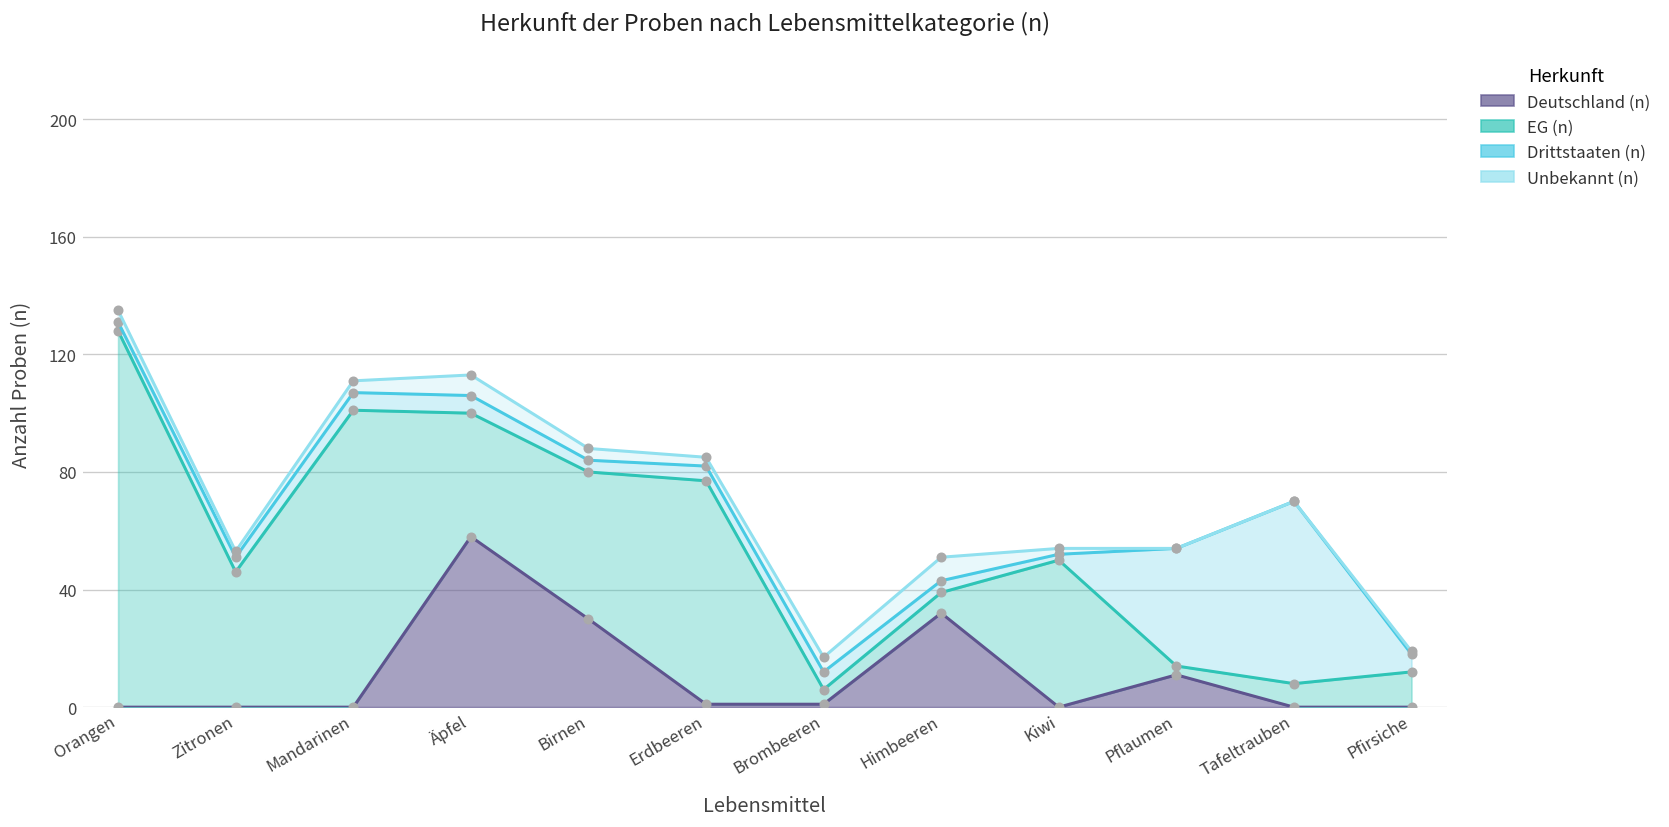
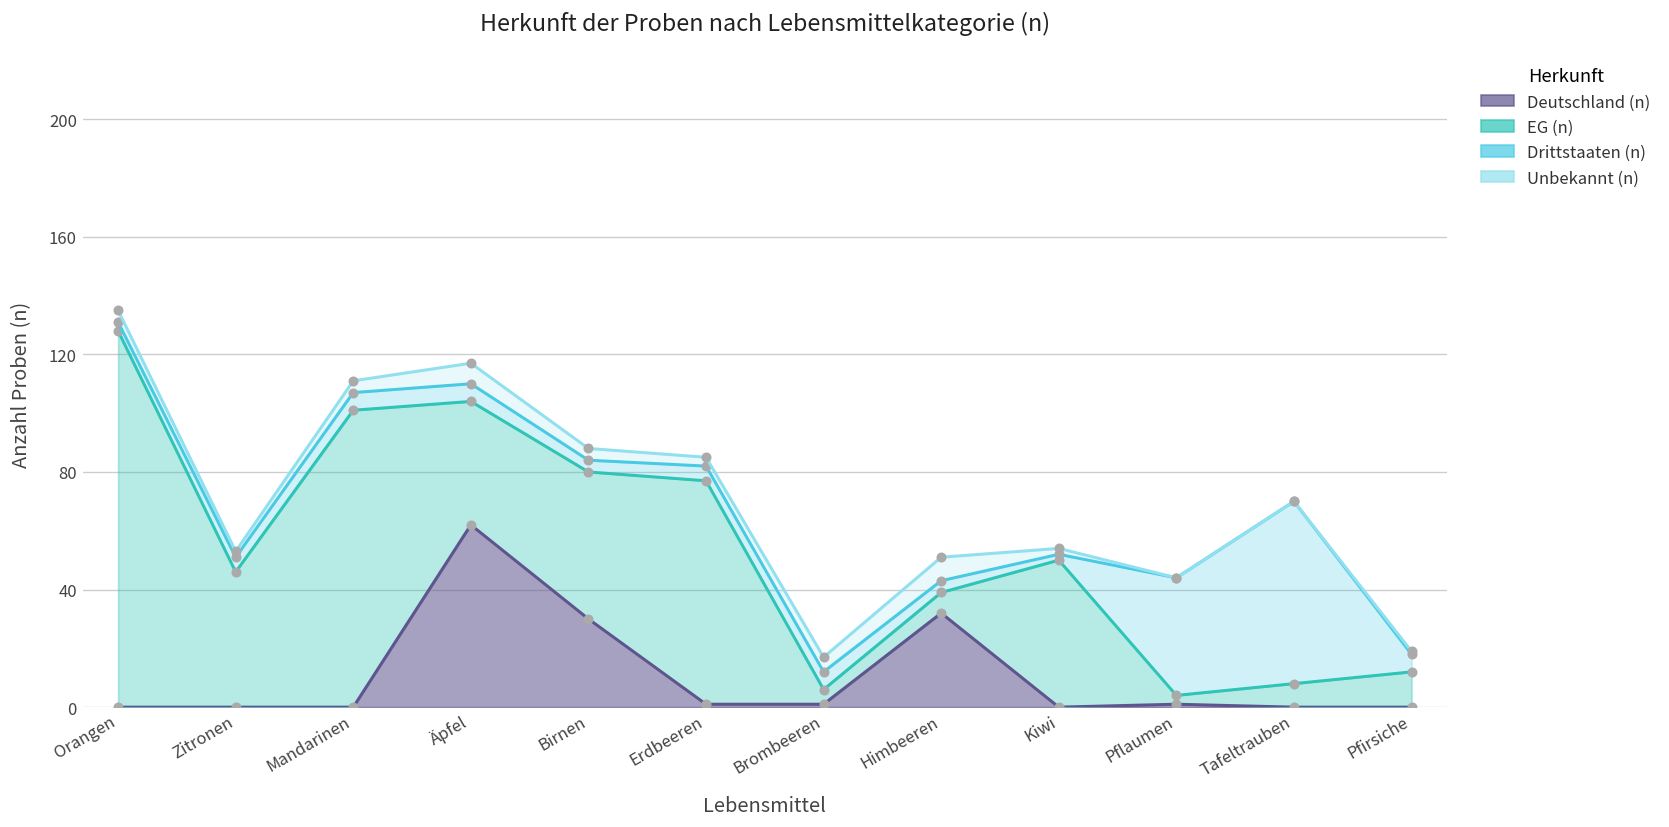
  {
    "Deutschland (n)": {
      "Orangen": 0,
      "Zitronen": 0,
      "Mandarinen": 0,
-     "Äpfel": 58,
+     "Äpfel": 62,
      "Birnen": 30,
      "Erdbeeren": 1,
      "Brombeeren": 1,
      "Himbeeren": 32,
      "Kiwi": 0,
-     "Pflaumen": 11,
+     "Pflaumen": 1,
      "Tafeltrauben": 0,
      "Pfirsiche": 0
    }
  }
